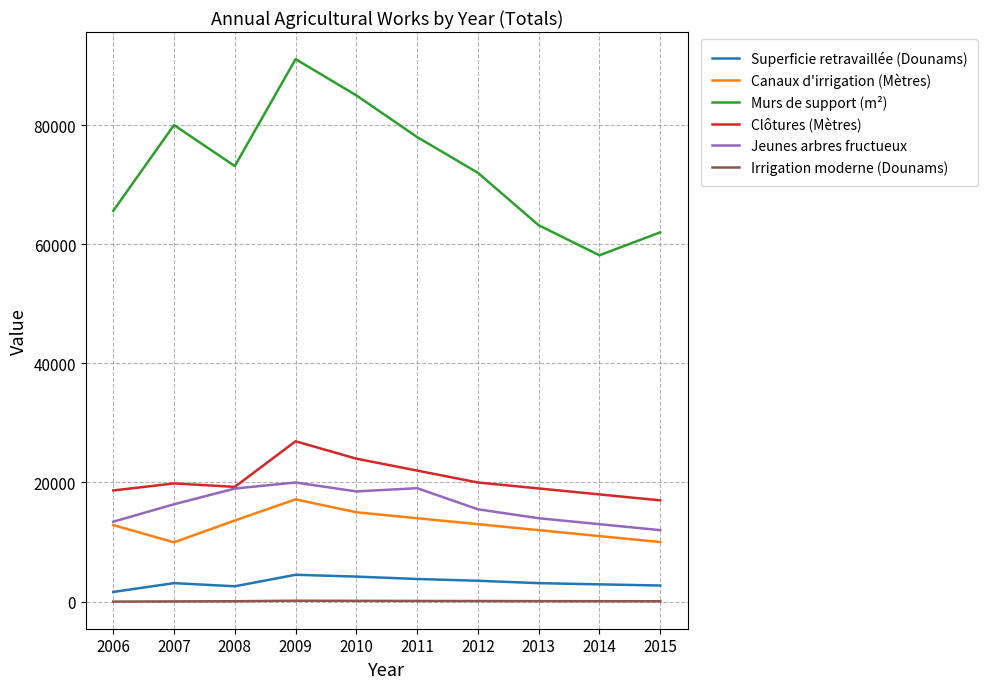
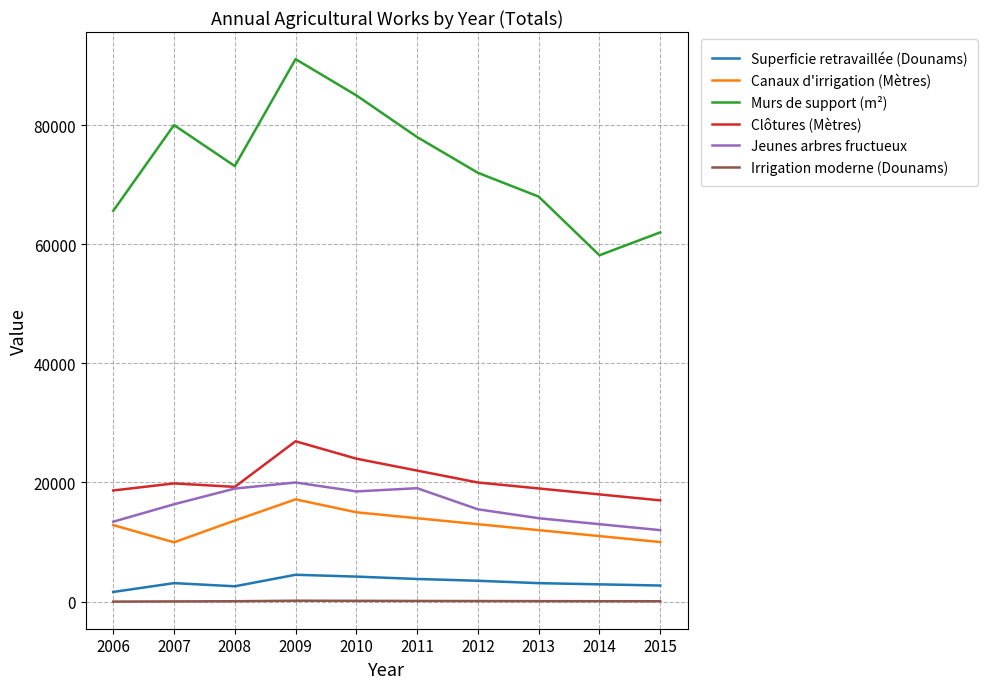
  {
    "Superficie retravaillée (Dounams)": {
      "2006": 2000,
      "2007": 3000,
      "2008": 3000,
      "2009": 5000,
      "2010": 4000,
      "2011": 4000,
      "2012": 4000,
      "2013": 3000,
      "2014": 3000,
      "2015": 3000
    },
    "Canaux d'irrigation (Mètres)": {
      "2006": 13000,
      "2007": 10000,
      "2008": 14000,
      "2009": 17000,
      "2010": 15000,
      "2011": 14000,
      "2012": 13000,
      "2013": 12000,
      "2014": 11000,
      "2015": 10000
    },
    "Murs de support (m²)": {
      "2006": 66000,
      "2007": 80000,
      "2008": 73000,
      "2009": 91000,
      "2010": 85000,
      "2011": 78000,
      "2012": 72000,
-     "2013": 63000,
+     "2013": 68000,
      "2014": 58000,
      "2015": 62000
    },
    "Clôtures (Mètres)": {
      "2006": 19000,
      "2007": 20000,
      "2009": 27000,
      "2010": 24000,
      "2011": 22000,
      "2012": 20000,
      "2013": 19000,
      "2014": 18000,
      "2015": 17000
    },
    "Jeunes arbres fructueux": {
      "2006": 13000,
      "2007": 16000,
      "2009": 20000,
      "2010": 19000,
      "2011": 19000,
      "2012": 16000,
      "2013": 14000,
      "2014": 13000,
      "2015": 12000
    },
    "Irrigation moderne (Dounams)": {
      "2006": 0,
      "2007": 0,
      "2008": 0,
      "2009": 0,
      "2010": 0,
      "2011": 0,
      "2012": 0,
      "2013": 0,
      "2014": 0,
      "2015": 0
    }
  }
